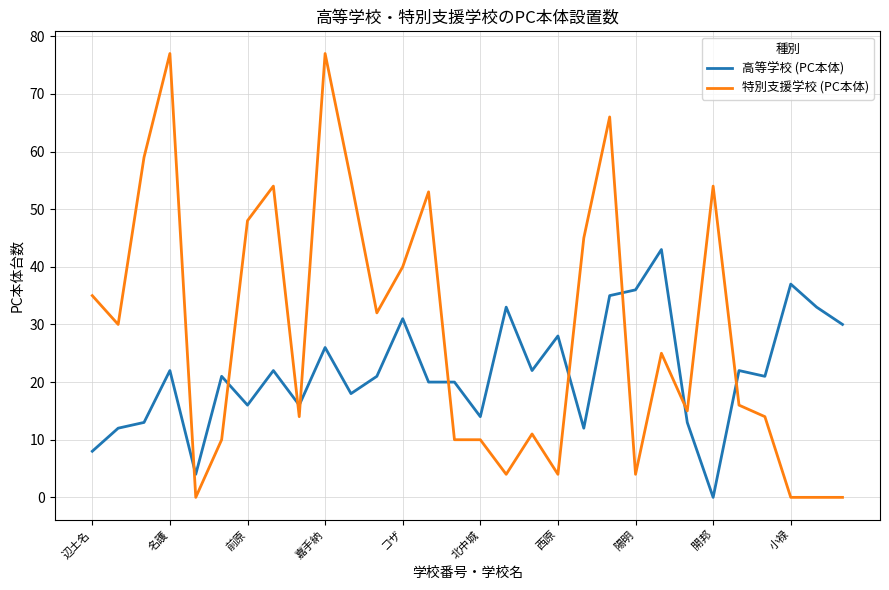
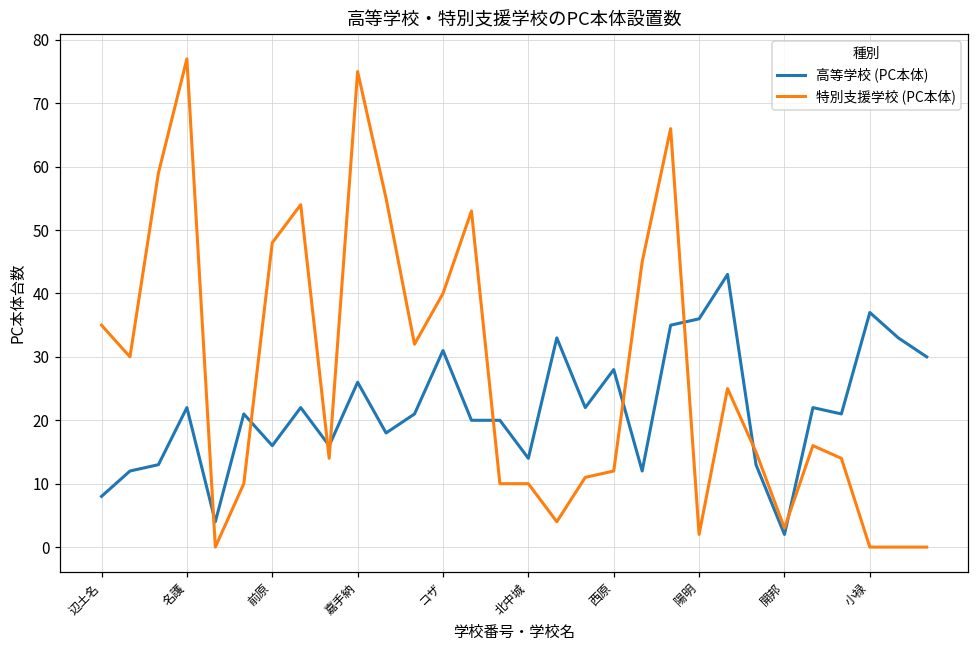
  {
    "高等学校 (PC本体)": {
      "辺土名": 8,
      "名護": 22,
      "前原": 16,
      "嘉手納": 26,
      "コザ": 31,
      "北中城": 14,
      "西原": 28,
      "陽明": 36,
-     "開邦": 0,
+     "開邦": 2,
      "小禄": 37
    },
    "特別支援学校 (PC本体)": {
      "辺土名": 35,
      "名護": 77,
      "前原": 48,
-     "嘉手納": 77,
+     "嘉手納": 75,
      "コザ": 40,
      "北中城": 10,
-     "西原": 4,
-     "陽明": 4,
-     "開邦": 54,
+     "西原": 12,
+     "陽明": 2,
+     "開邦": 3,
      "小禄": 0
    }
  }
